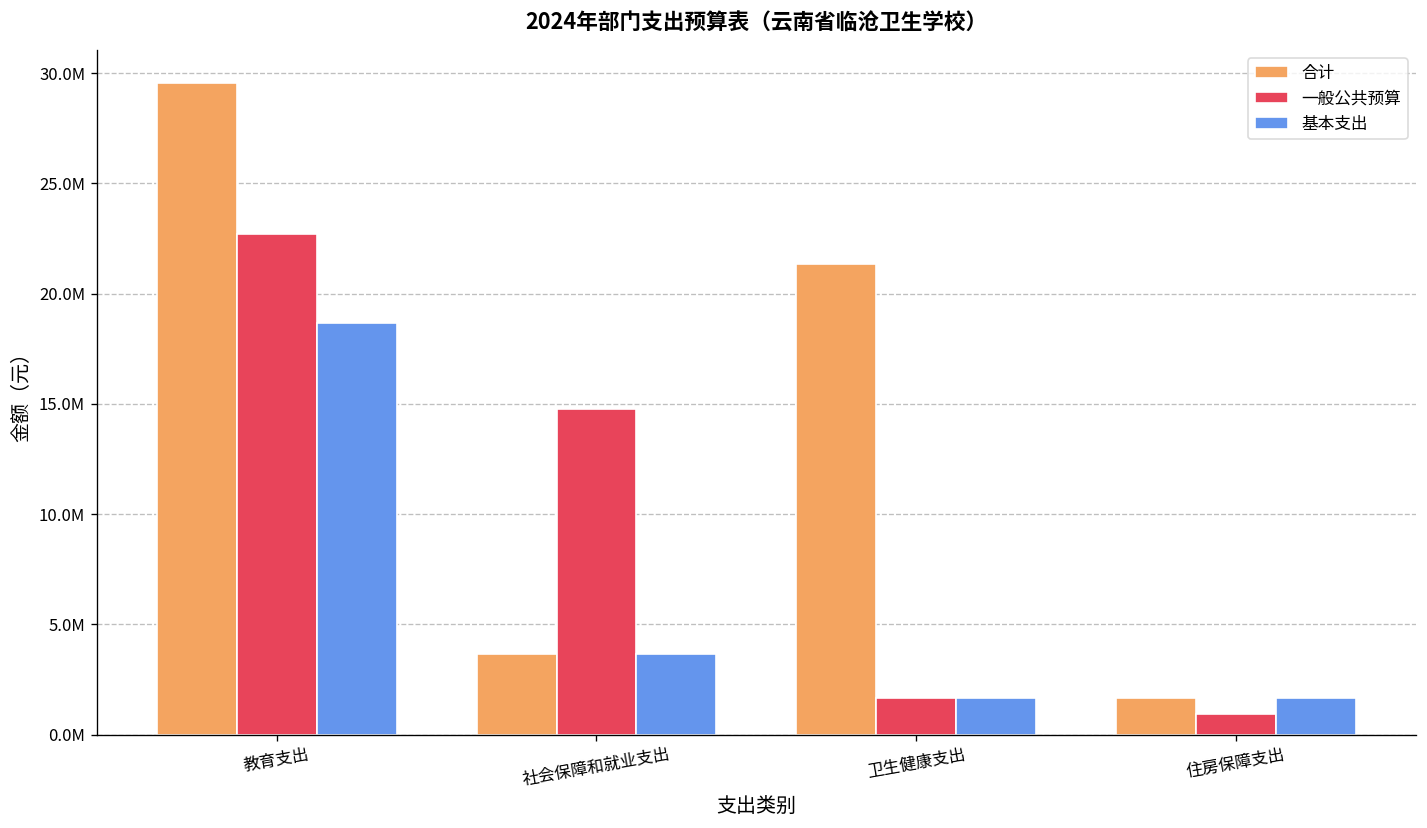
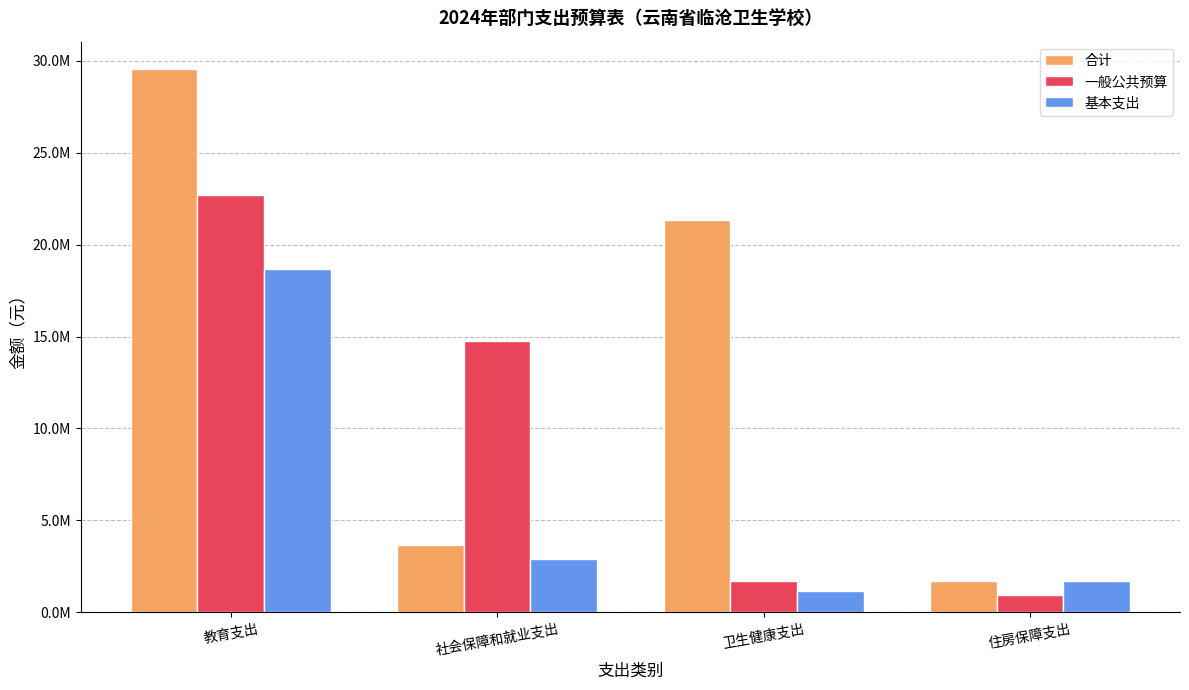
  {
    "合计": {
      "教育支出": 29600000,
      "社会保障和就业支出": 3700000,
      "卫生健康支出": 21300000,
      "住房保障支出": 1700000
    },
    "一般公共预算": {
      "教育支出": 22700000,
      "社会保障和就业支出": 14800000,
      "卫生健康支出": 1700000,
      "住房保障支出": 900000
    },
    "基本支出": {
      "教育支出": 18700000,
-     "社会保障和就业支出": 3700000,
-     "卫生健康支出": 1700000,
+     "社会保障和就业支出": 2900000,
+     "卫生健康支出": 1200000,
      "住房保障支出": 1700000
    }
  }
